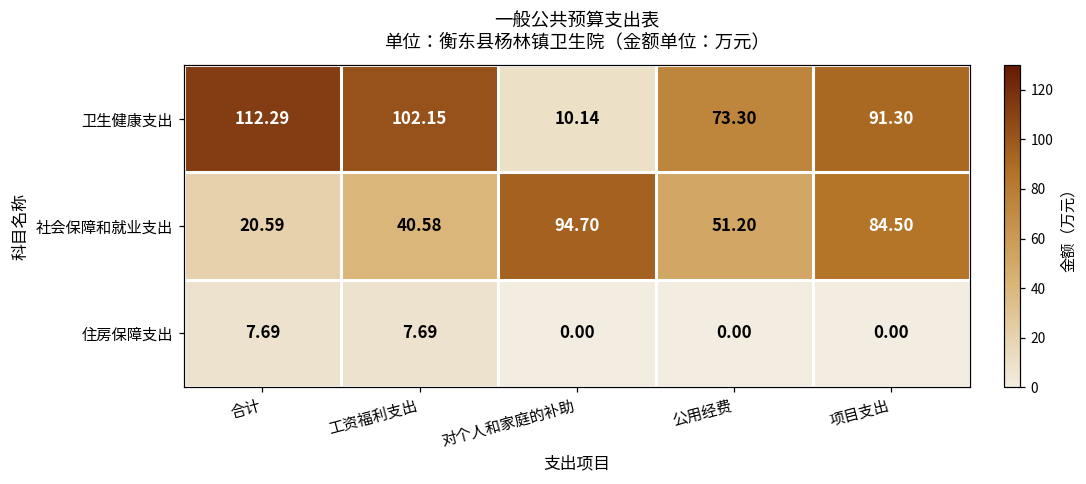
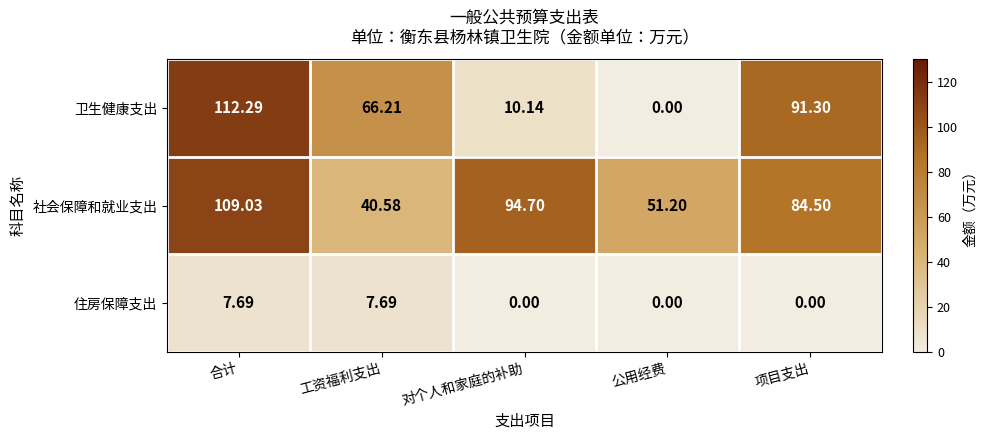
  {
    "卫生健康支出": {
      "合计": 112.29,
-     "工资福利支出": 102.15,
+     "工资福利支出": 66.21,
      "对个人和家庭的补助": 10.14,
-     "公用经费": 73.30,
+     "公用经费": 0.00,
      "项目支出": 91.30
    },
    "社会保障和就业支出": {
-     "合计": 20.59,
+     "合计": 109.03,
      "工资福利支出": 40.58,
      "对个人和家庭的补助": 94.70,
      "公用经费": 51.20,
      "项目支出": 84.50
    },
    "住房保障支出": {
      "合计": 7.69,
      "工资福利支出": 7.69,
      "对个人和家庭的补助": 0.00,
      "公用经费": 0.00,
      "项目支出": 0.00
    }
  }
